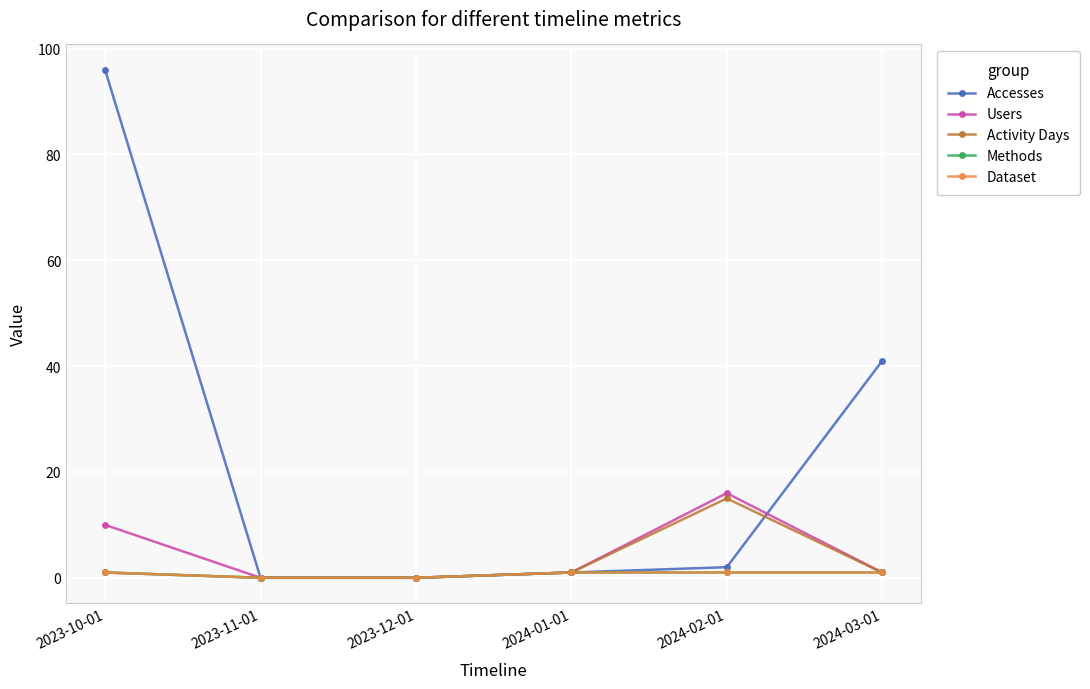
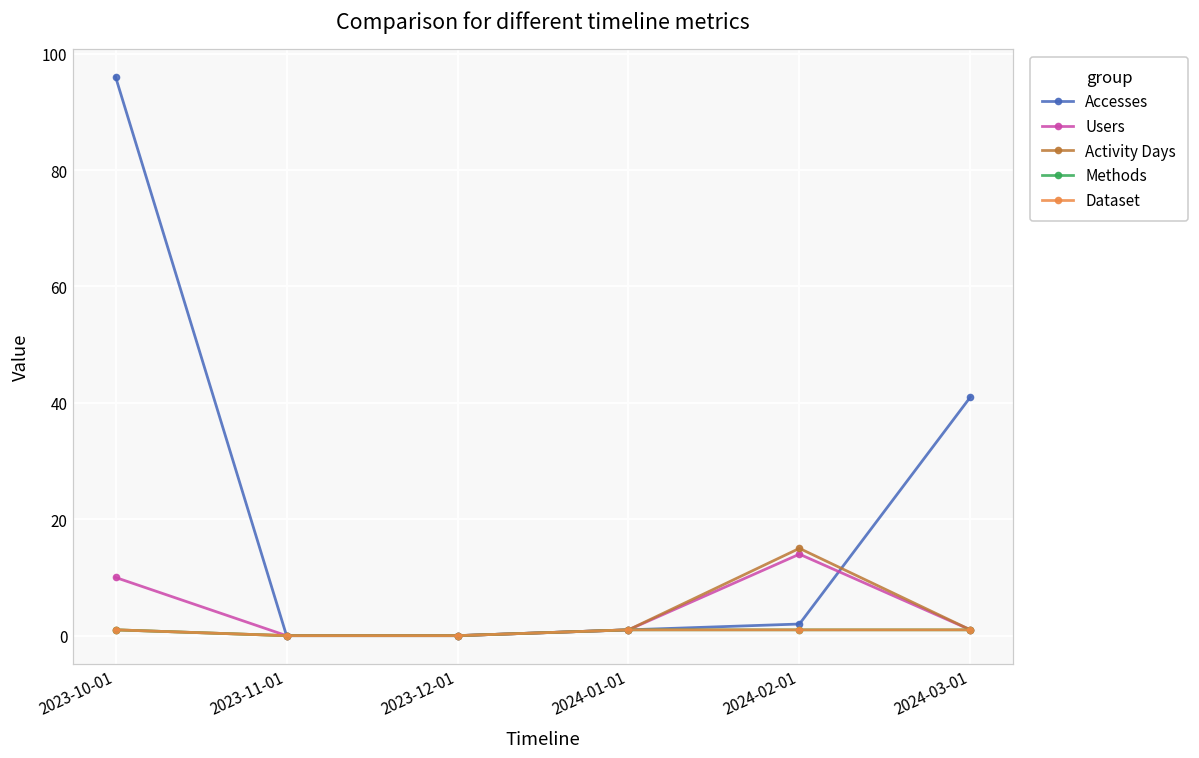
  {
    "Accesses": {
      "2023-10-01": 96,
      "2024-02-01": 2,
      "2024-03-01": 41
    },
    "Users": {
      "2023-10-01": 10,
-     "2024-02-01": 16
+     "2024-02-01": 14
    }
  }
